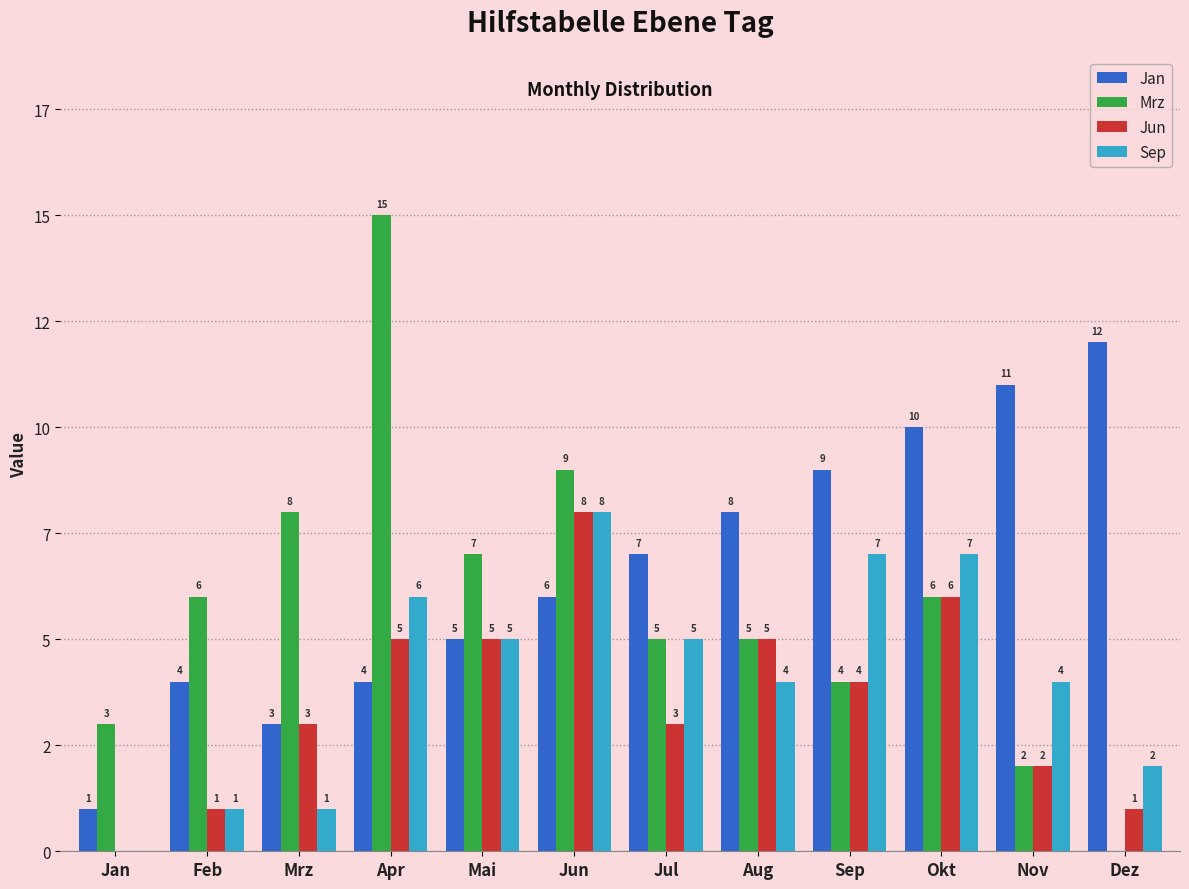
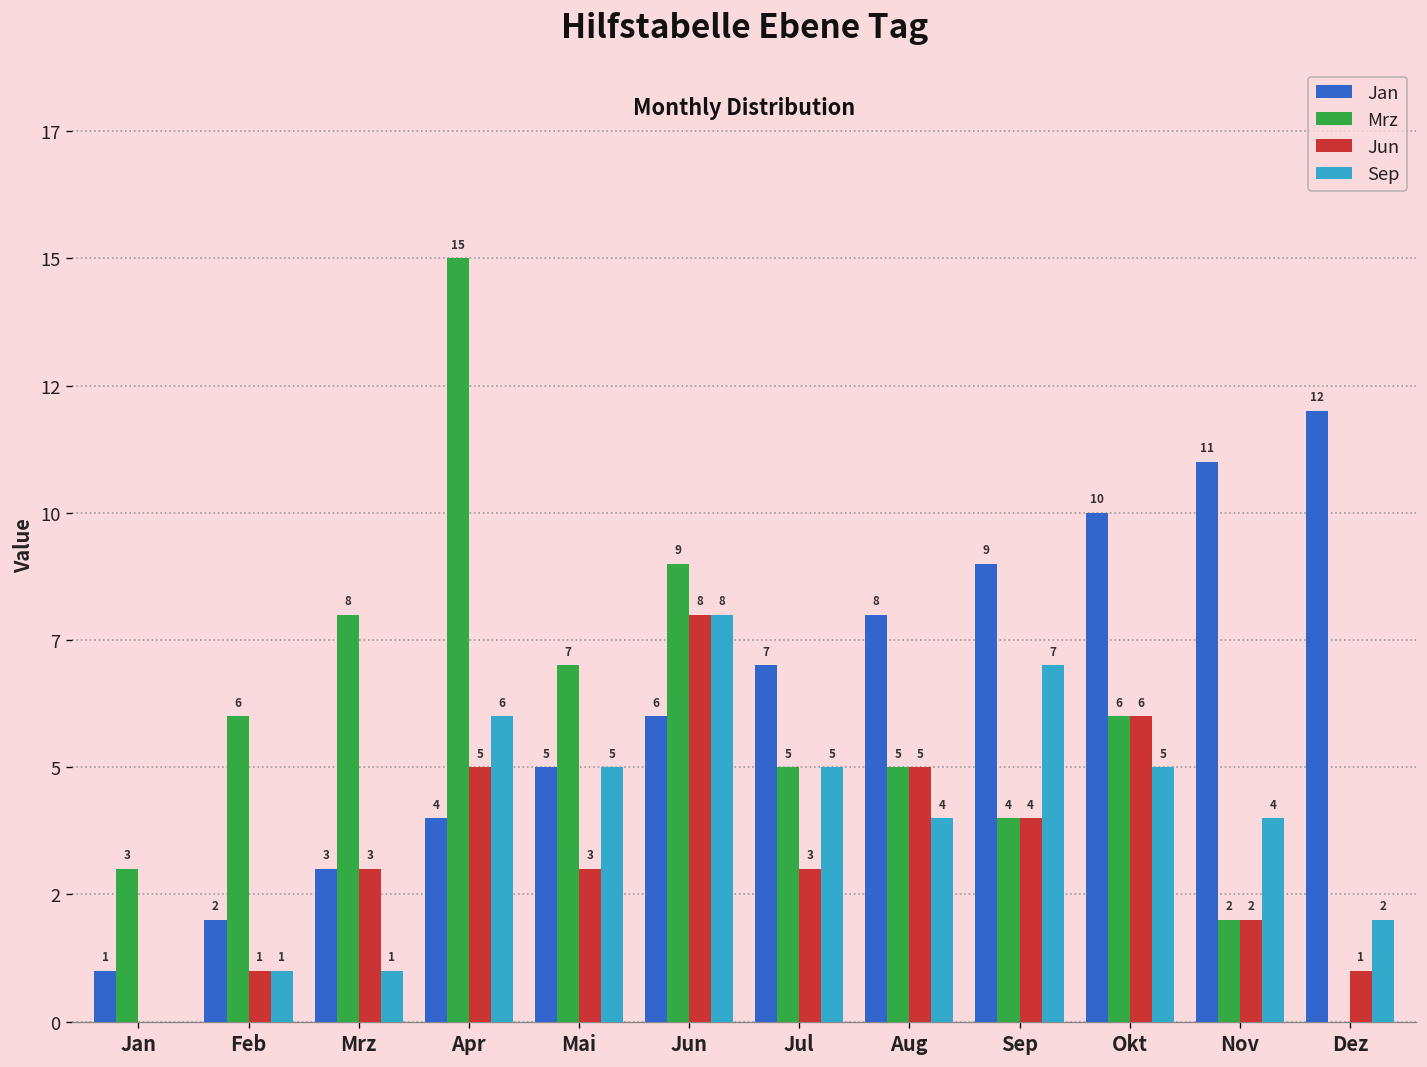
  {
    "Jan": {
      "Jan": 1,
-     "Feb": 4,
+     "Feb": 2,
      "Mrz": 3,
      "Apr": 4,
      "Mai": 5,
      "Jun": 6,
      "Jul": 7,
      "Aug": 8,
      "Sep": 9,
      "Okt": 10,
      "Nov": 11,
      "Dez": 12
    },
    "Mrz": {
      "Jan": 3,
      "Feb": 6,
      "Mrz": 8,
      "Apr": 15,
      "Mai": 7,
      "Jun": 9,
      "Jul": 5,
      "Aug": 5,
      "Sep": 4,
      "Okt": 6,
      "Nov": 2
    },
    "Jun": {
      "Feb": 1,
      "Mrz": 3,
      "Apr": 5,
-     "Mai": 5,
+     "Mai": 3,
      "Jun": 8,
      "Jul": 3,
      "Aug": 5,
      "Sep": 4,
      "Okt": 6,
      "Nov": 2,
      "Dez": 1
    },
    "Sep": {
      "Feb": 1,
      "Mrz": 1,
      "Apr": 6,
      "Mai": 5,
      "Jun": 8,
      "Jul": 5,
      "Aug": 4,
      "Sep": 7,
-     "Okt": 7,
+     "Okt": 5,
      "Nov": 4,
      "Dez": 2
    }
  }
